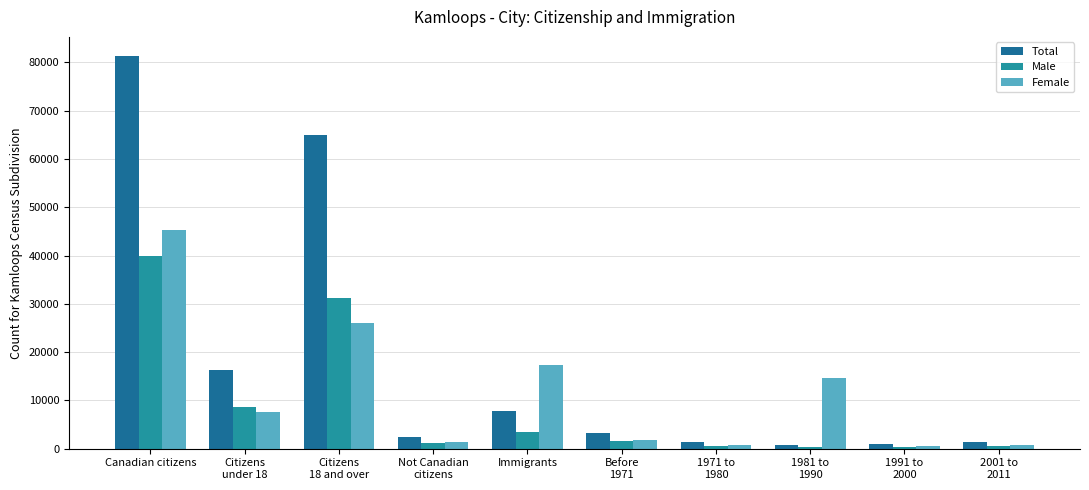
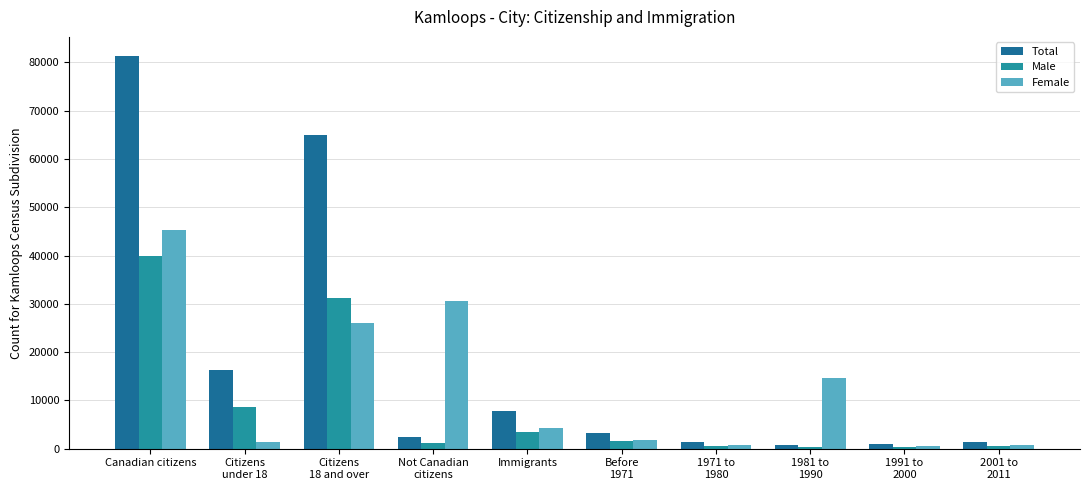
  {
    "Female": {
      "Canadian citizens": 45000,
-     "Citizens under 18": 8000,
+     "Citizens under 18": 1000,
      "Citizens 18 and over": 26000,
-     "Not Canadian citizens": 1000,
-     "Immigrants": 17000,
+     "Not Canadian citizens": 31000,
+     "Immigrants": 4000,
      "Before 1971": 2000,
      "1971 to 1980": 1000,
      "1981 to 1990": 15000,
      "1991 to 2000": 1000,
      "2001 to 2011": 1000
    }
  }
